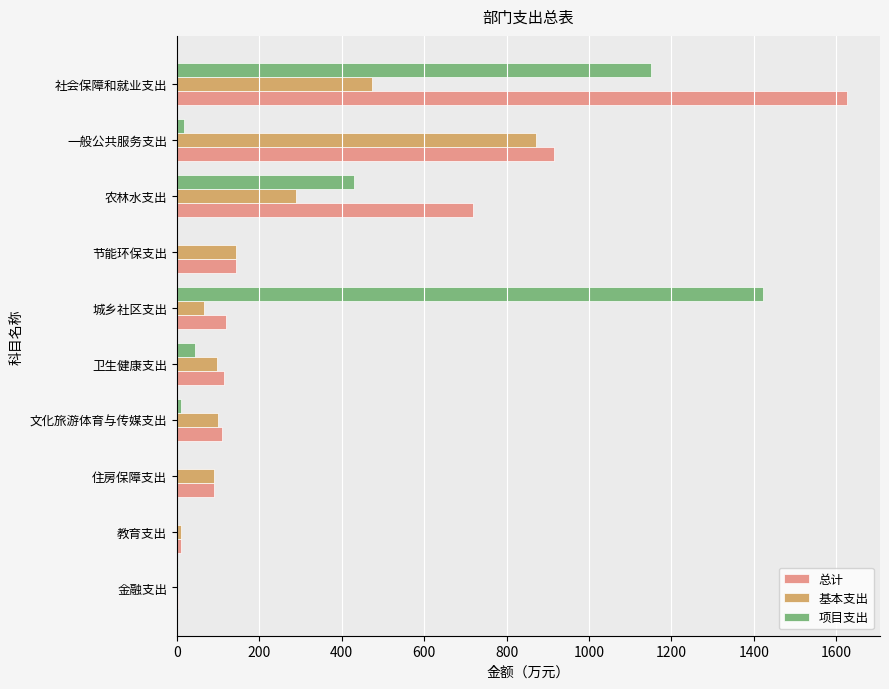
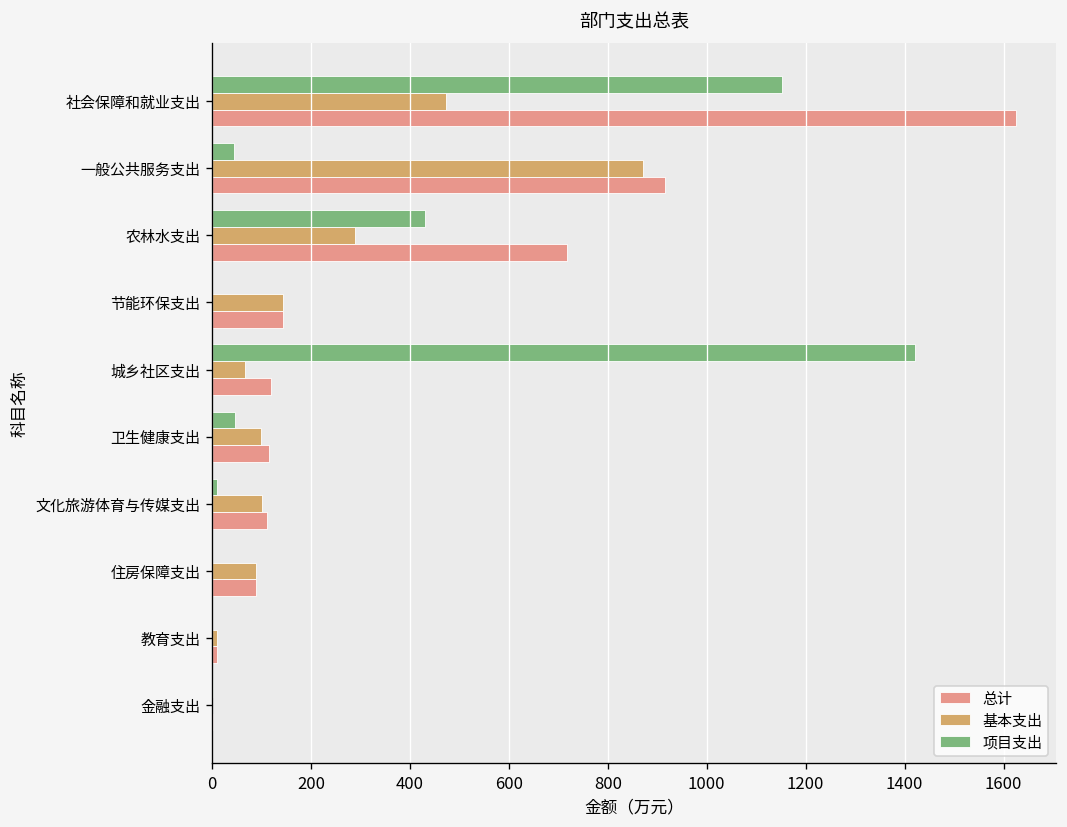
  {
    "项目支出": {
      "社会保障和就业支出": 1150,
-     "一般公共服务支出": 20,
+     "一般公共服务支出": 40,
      "农林水支出": 430,
      "节能环保支出": 0,
      "城乡社区支出": 1420,
      "卫生健康支出": 50,
      "文化旅游体育与传媒支出": 10,
      "住房保障支出": 0,
      "教育支出": 0
    }
  }
